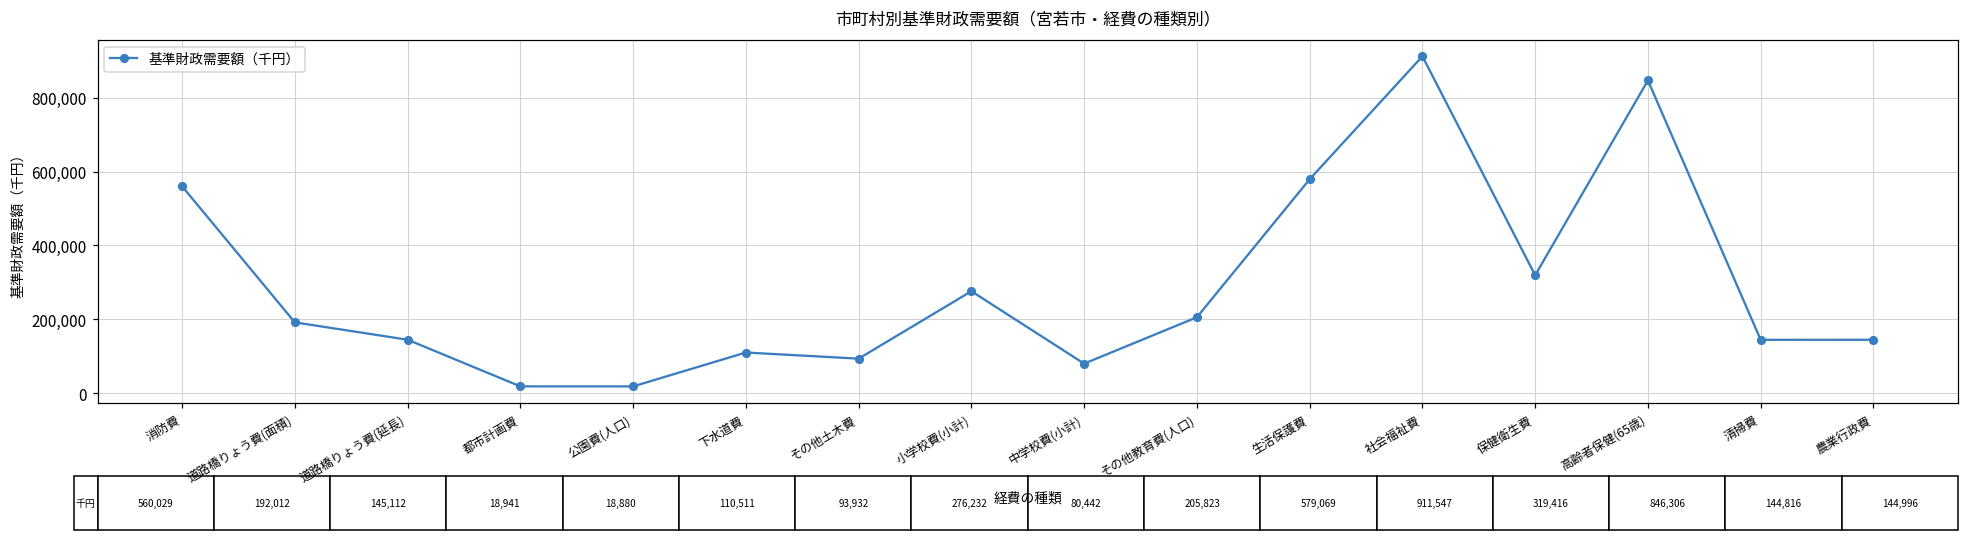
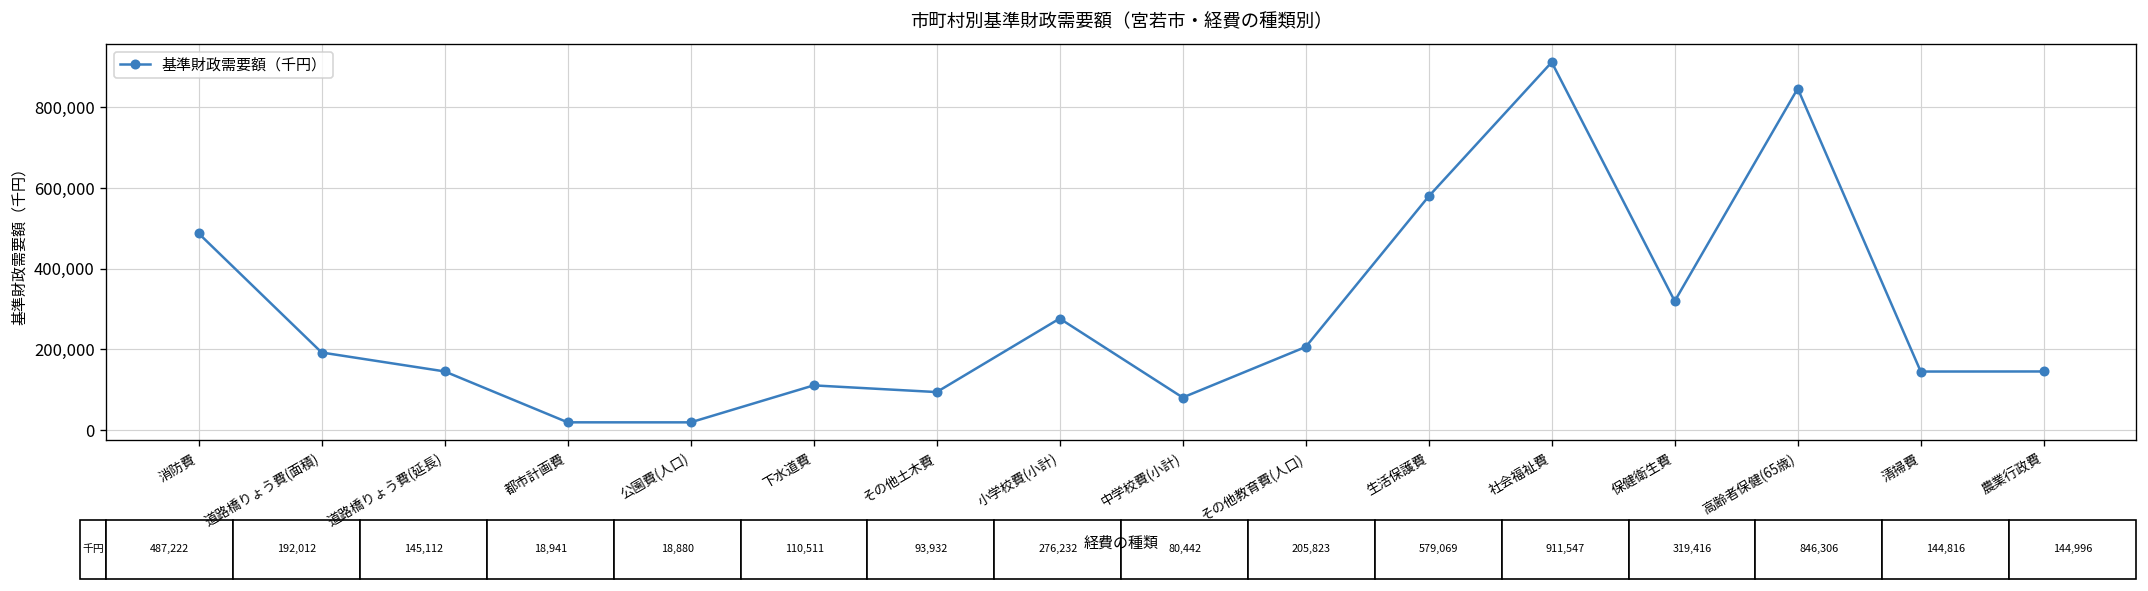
  {
-   "消防費": "560,029"
+   "消防費": "487,222"
  }
